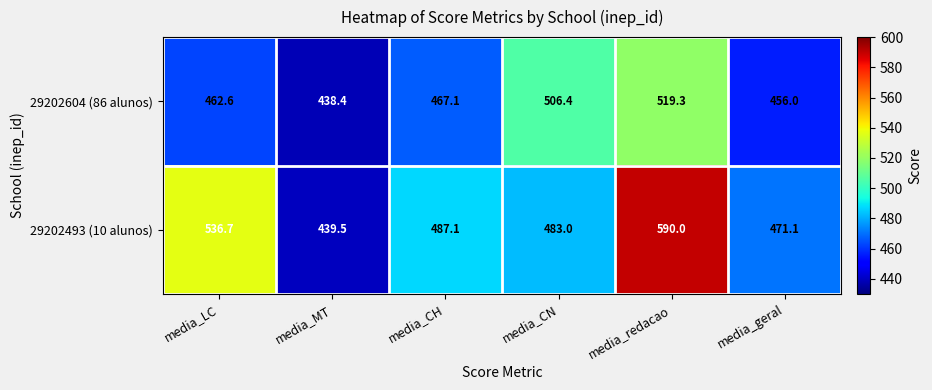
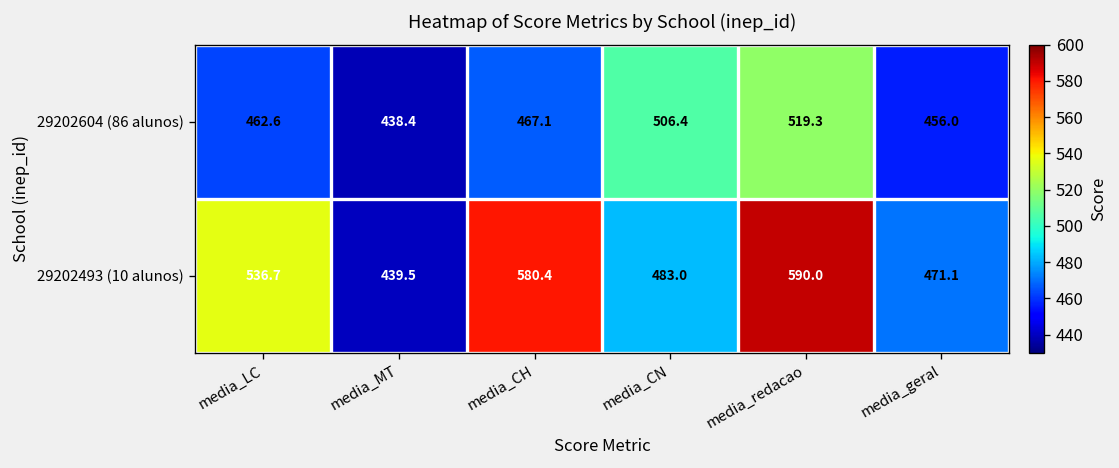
  {
    "29202604 (86 alunos)": {
      "media_LC": 462.6,
      "media_MT": 438.4,
      "media_CH": 467.1,
      "media_CN": 506.4,
      "media_redacao": 519.3,
      "media_geral": 456.0
    },
    "29202493 (10 alunos)": {
      "media_LC": 536.7,
      "media_MT": 439.5,
-     "media_CH": 487.1,
+     "media_CH": 580.4,
      "media_CN": 483.0,
      "media_redacao": 590.0,
      "media_geral": 471.1
    }
  }
